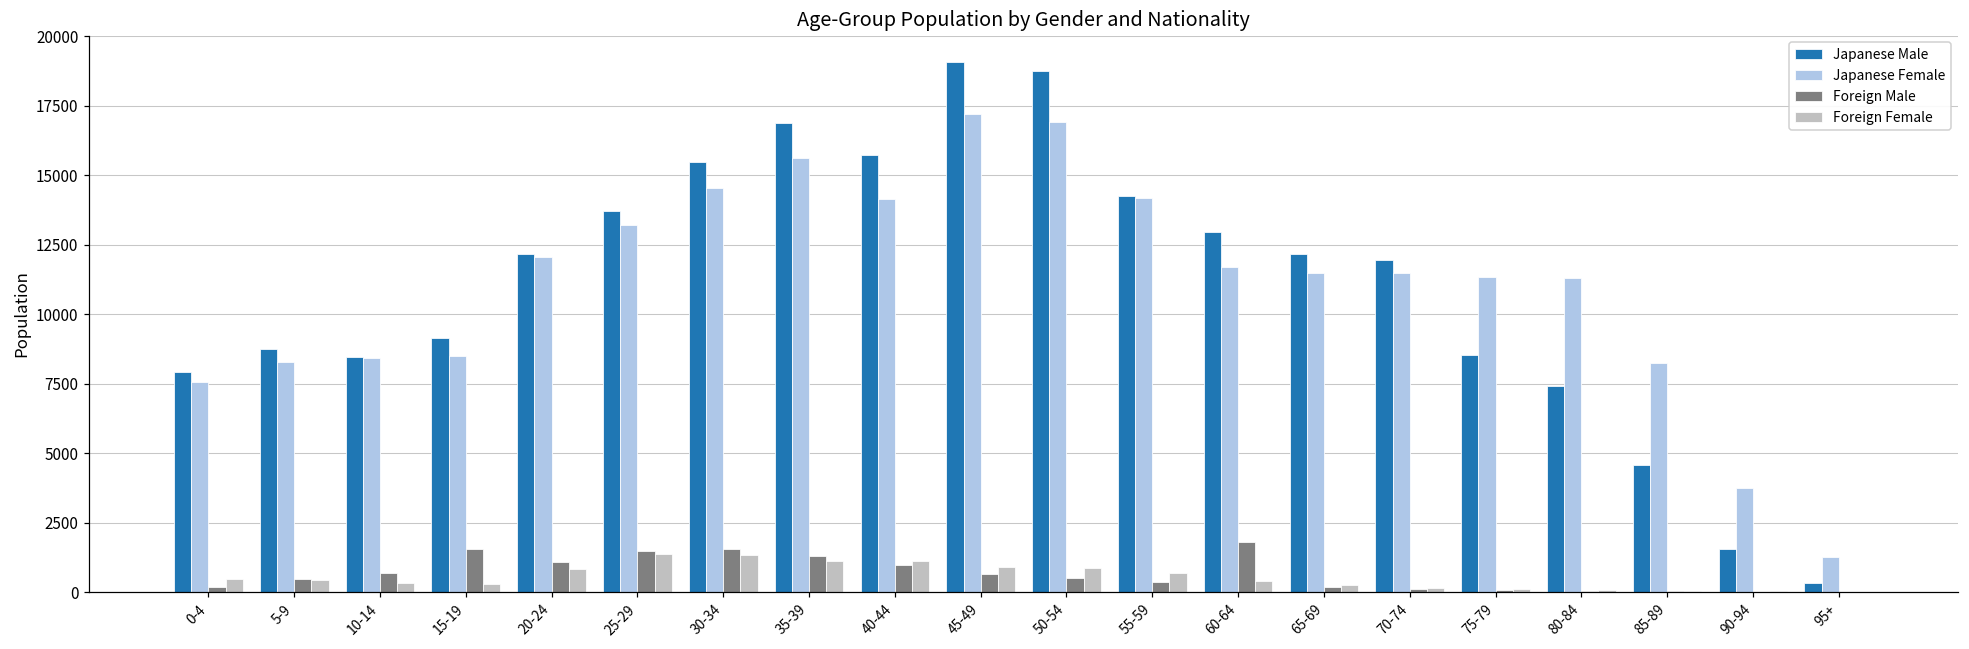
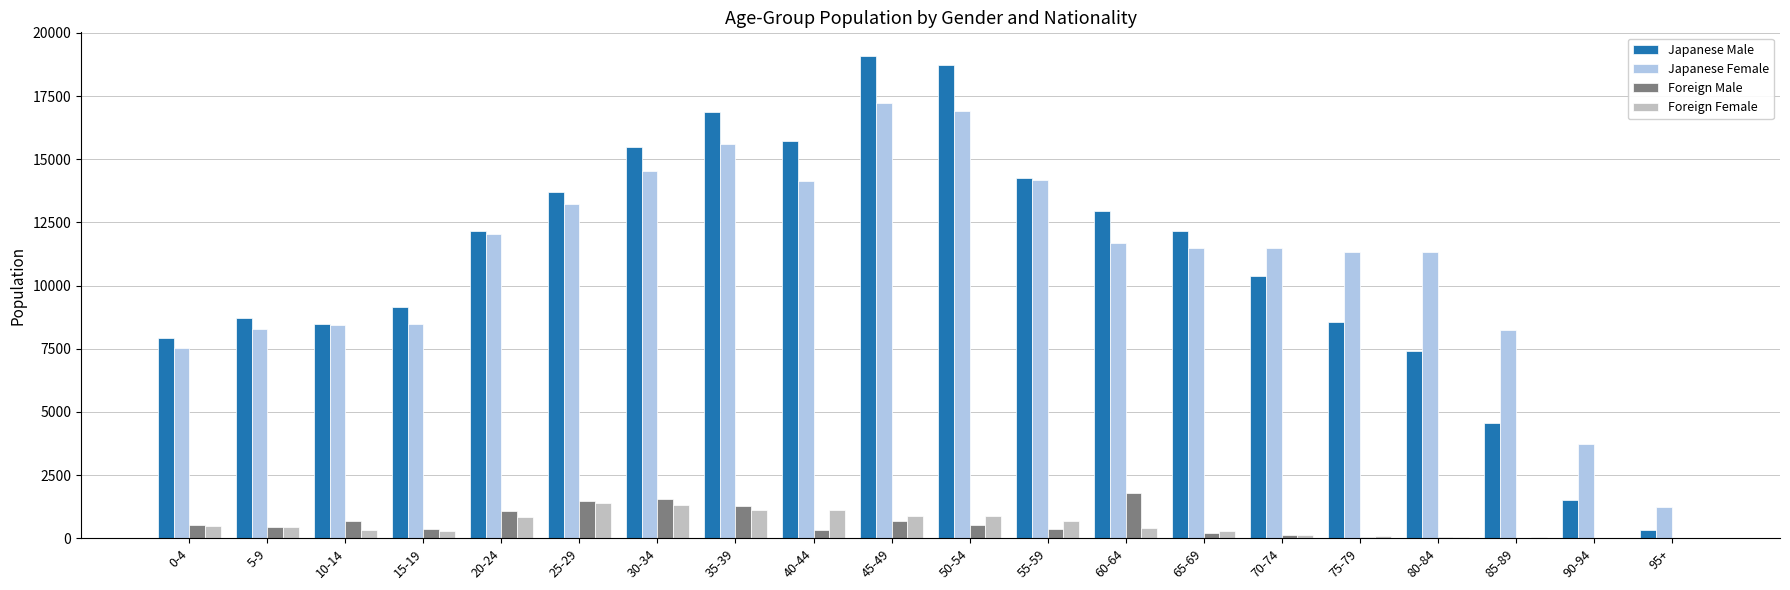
  {
    "Japanese Male": {
      "0-4": 7900,
      "5-9": 8700,
      "10-14": 8500,
      "15-19": 9100,
      "20-24": 12200,
      "25-29": 13700,
      "30-34": 15500,
      "35-39": 16900,
      "40-44": 15700,
      "45-49": 19100,
      "50-54": 18800,
      "55-59": 14300,
      "60-64": 12900,
      "65-69": 12200,
-     "70-74": 12000,
+     "70-74": 10400,
      "75-79": 8500,
      "80-84": 7400,
      "85-89": 4600,
      "90-94": 1500,
      "95+": 300
    },
    "Foreign Male": {
-     "0-4": 200,
+     "0-4": 500,
      "5-9": 500,
      "10-14": 700,
-     "15-19": 1600,
+     "15-19": 400,
      "20-24": 1100,
      "25-29": 1500,
      "30-34": 1500,
      "35-39": 1300,
-     "40-44": 1000,
+     "40-44": 300,
      "45-49": 700,
      "50-54": 500,
      "55-59": 400,
      "60-64": 1800,
      "65-69": 200,
      "70-74": 100
    }
  }
